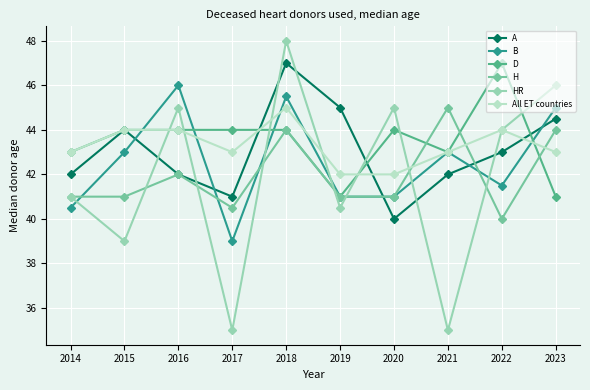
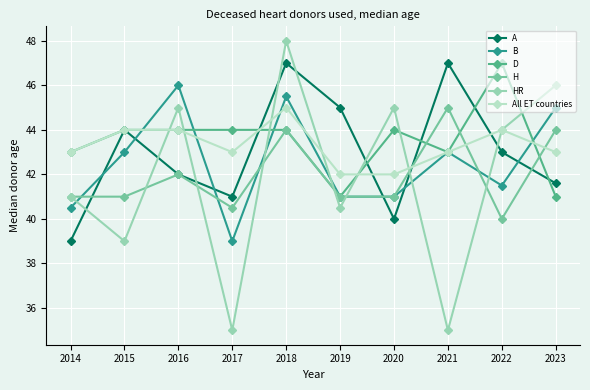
  {
    "A": {
-     "2014": 42,
+     "2014": 39,
      "2017": 41.0,
      "2018": 47.0,
      "2019": 45.0,
      "2020": 40.0,
-     "2021": 42,
+     "2021": 47,
      "2022": 43.0,
-     "2023": 44.5
+     "2023": 41.6
    }
  }
